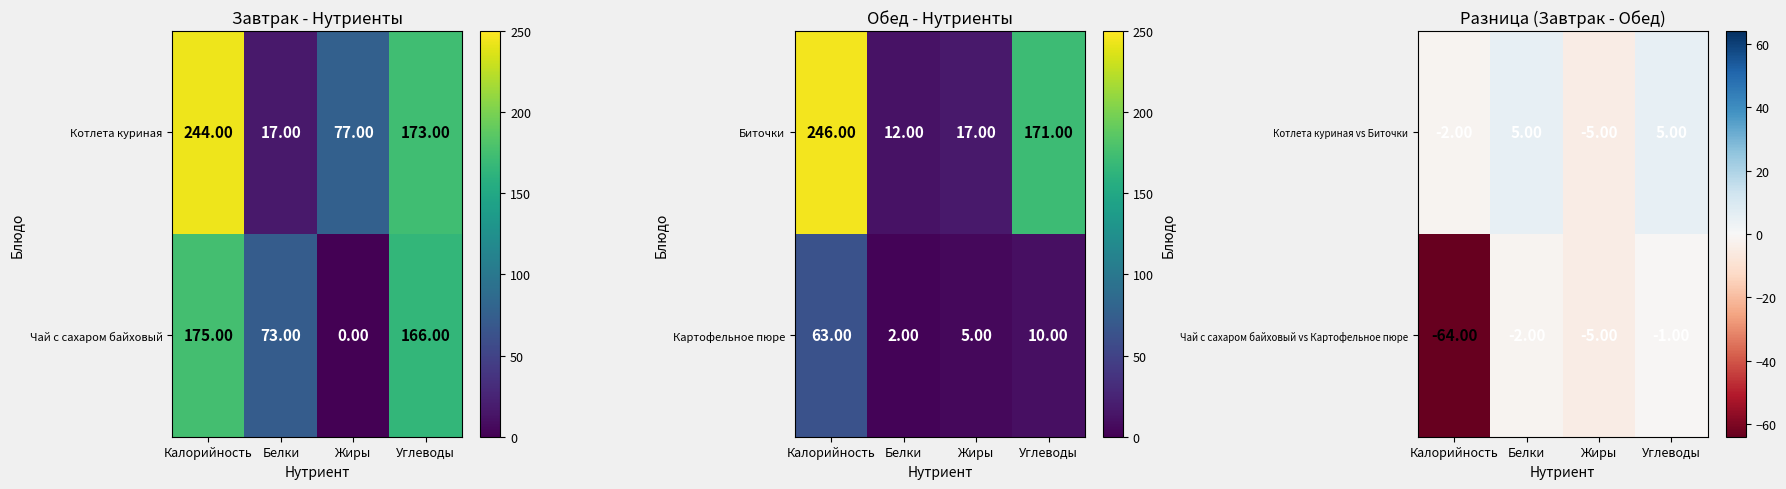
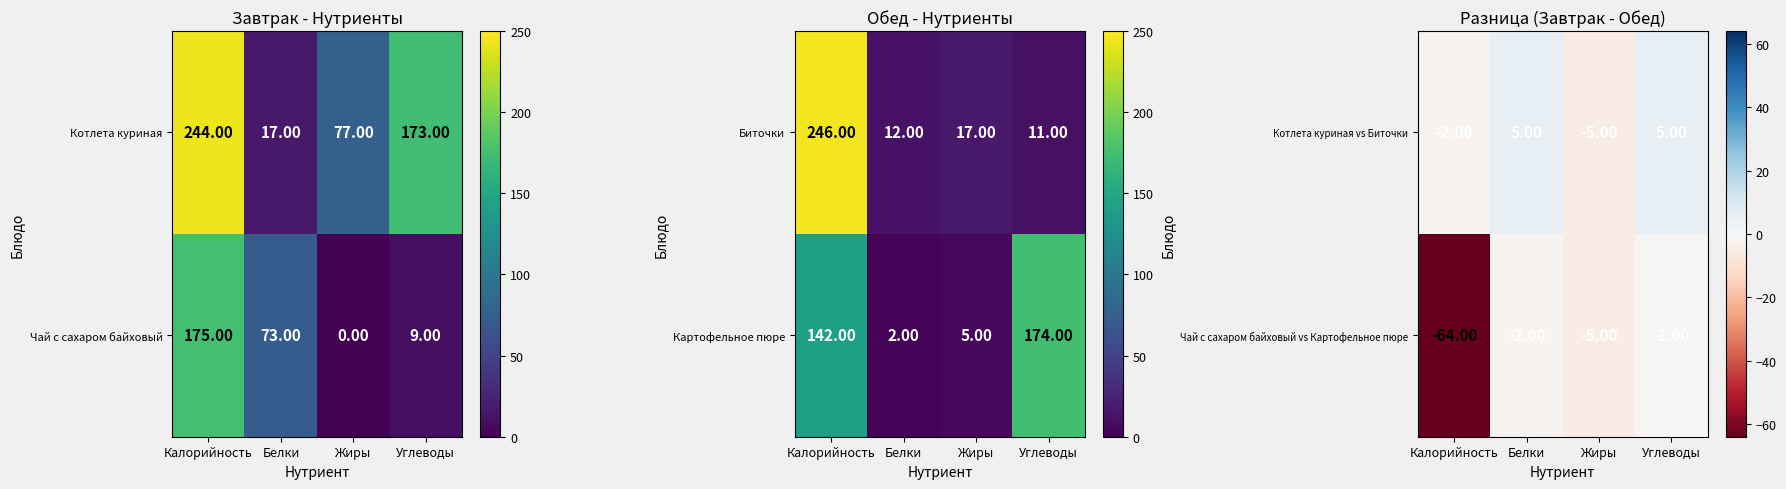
  {
    "Завтрак - Нутриенты": {
      "Котлета куриная": {
        "Калорийность": 244.00,
        "Белки": 17.00,
        "Жиры": 77.00,
        "Углеводы": 173.00
      },
      "Чай с сахаром байховый": {
        "Калорийность": 175.00,
        "Белки": 73.00,
        "Жиры": 0.00,
-       "Углеводы": 166.00
+       "Углеводы": 9.00
      }
    },
    "Обед - Нутриенты": {
      "Биточки": {
        "Калорийность": 246.00,
        "Белки": 12.00,
        "Жиры": 17.00,
-       "Углеводы": 171.00
+       "Углеводы": 11.00
      },
      "Картофельное пюре": {
-       "Калорийность": 63.00,
+       "Калорийность": 142.00,
        "Белки": 2.00,
        "Жиры": 5.00,
-       "Углеводы": 10.00
+       "Углеводы": 174.00
      }
    },
    "Разница (Завтрак - Обед)": {
      "Чай с сахаром байховый vs Картофельное пюре": {
        "Калорийность": -64.00
      }
    }
  }
